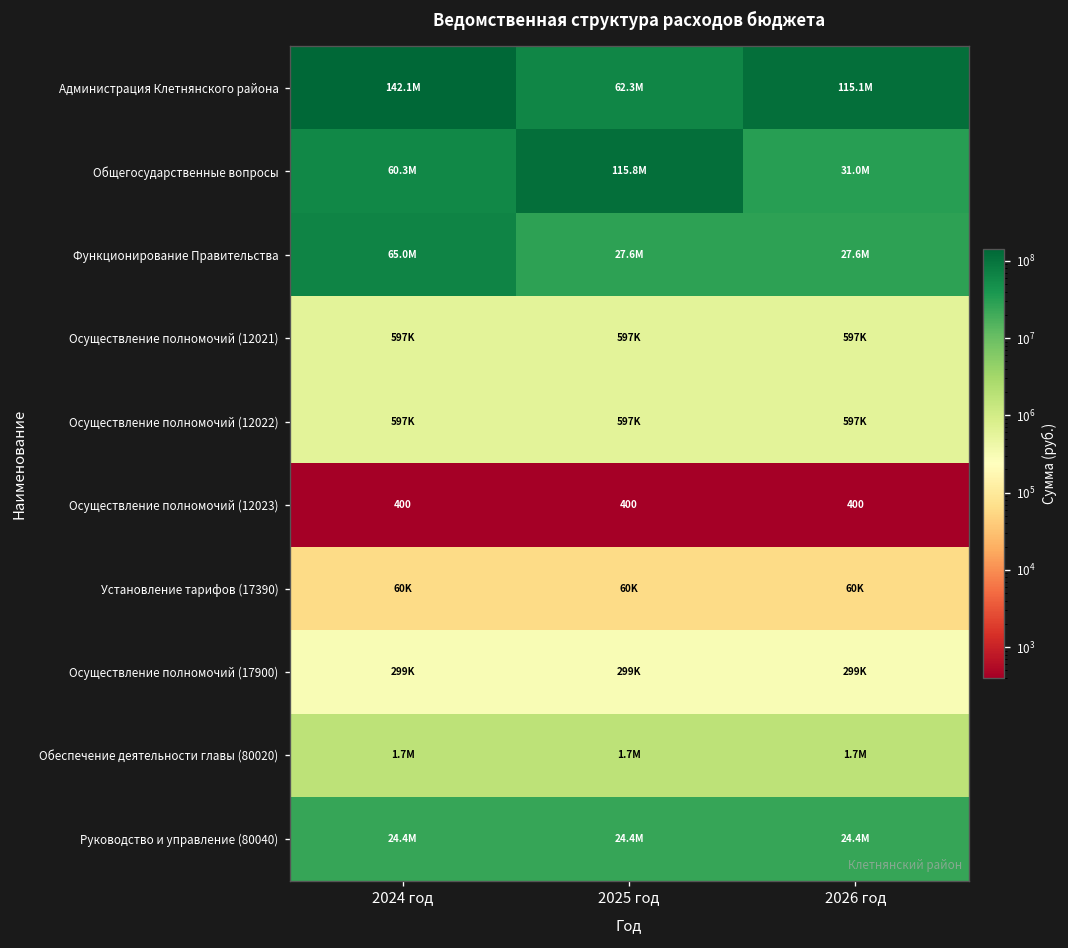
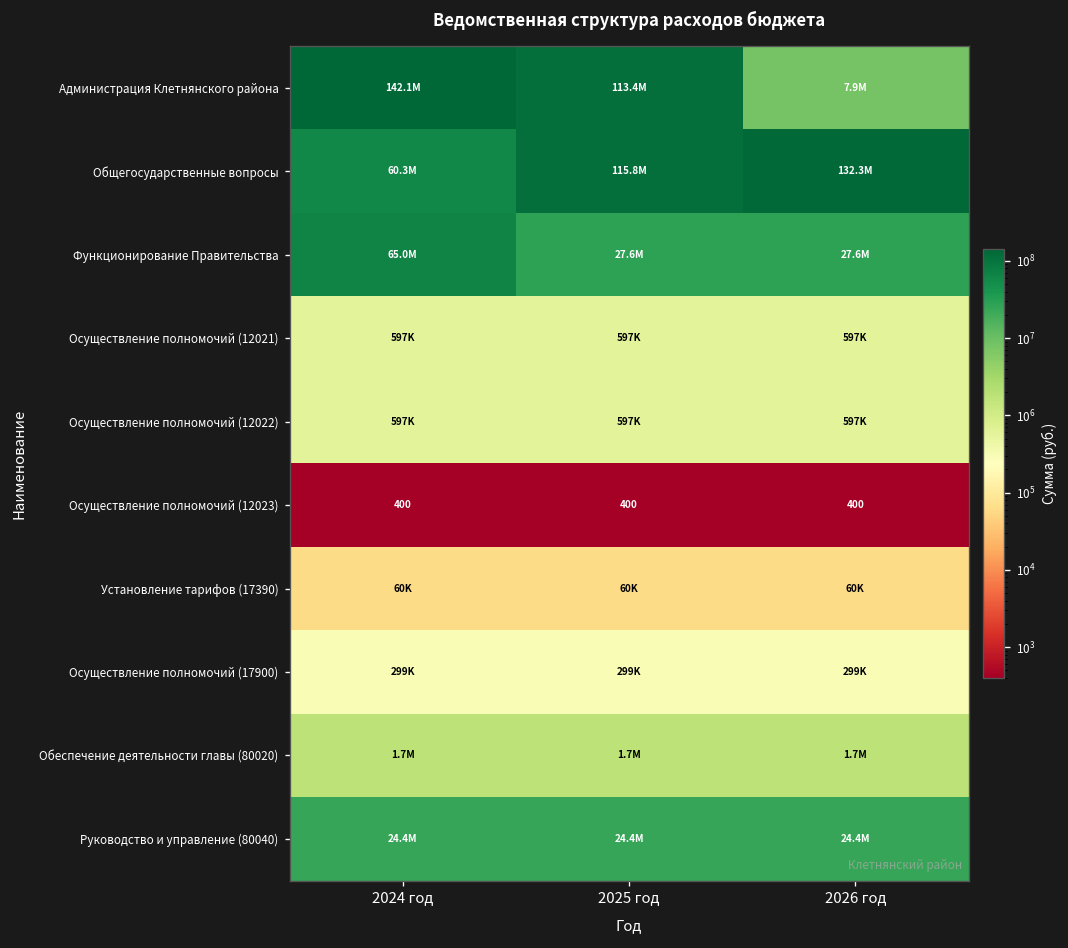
  {
    "Администрация Клетнянского района": {
      "2024 год": "142.1M",
-     "2025 год": "62.3M",
-     "2026 год": "115.1M"
+     "2025 год": "113.4M",
+     "2026 год": "7.9M"
    },
    "Общегосударственные вопросы": {
      "2024 год": "60.3M",
      "2025 год": "115.8M",
-     "2026 год": "31.0M"
+     "2026 год": "132.3M"
    },
    "Функционирование Правительства": {
      "2024 год": "65.0M",
      "2025 год": "27.6M",
      "2026 год": "27.6M"
    },
    "Осуществление полномочий (12021)": {
      "2024 год": "597K",
      "2025 год": "597K",
      "2026 год": "597K"
    },
    "Осуществление полномочий (12022)": {
      "2024 год": "597K",
      "2025 год": "597K",
      "2026 год": "597K"
    },
    "Осуществление полномочий (12023)": {
      "2024 год": "400",
      "2025 год": "400",
      "2026 год": "400"
    },
    "Установление тарифов (17390)": {
      "2024 год": "60K",
      "2025 год": "60K",
      "2026 год": "60K"
    },
    "Осуществление полномочий (17900)": {
      "2024 год": "299K",
      "2025 год": "299K",
      "2026 год": "299K"
    },
    "Обеспечение деятельности главы (80020)": {
      "2024 год": "1.7M",
      "2025 год": "1.7M",
      "2026 год": "1.7M"
    },
    "Руководство и управление (80040)": {
      "2024 год": "24.4M",
      "2025 год": "24.4M"
    }
  }
